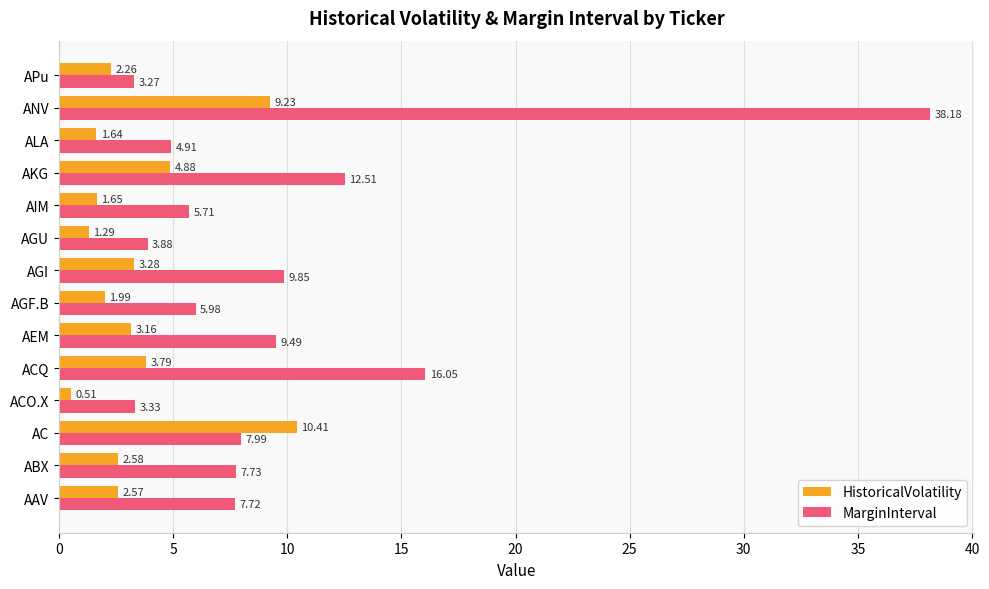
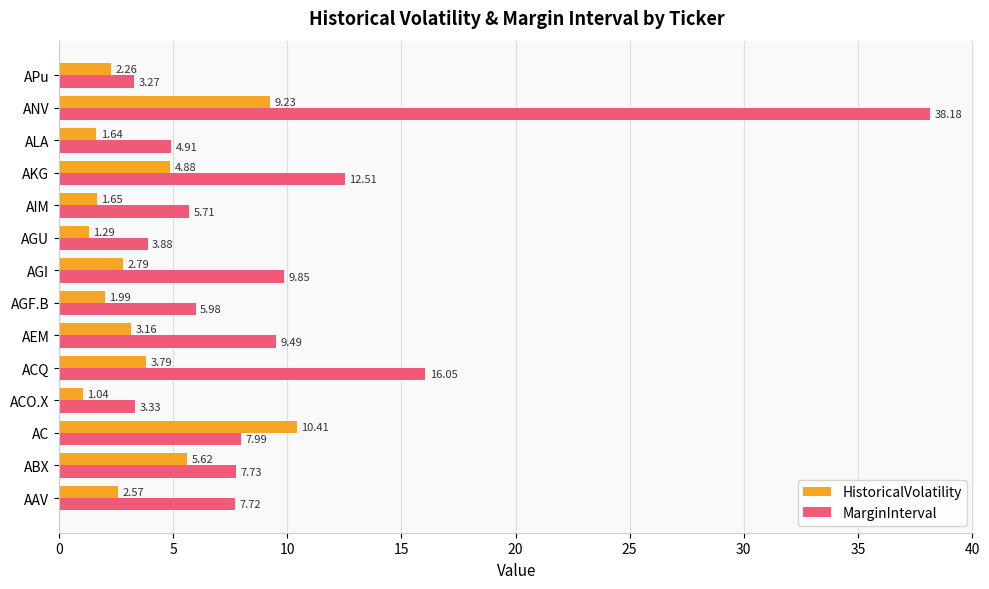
  {
    "HistoricalVolatility": {
      "APu": 2.26,
      "ANV": 9.23,
      "ALA": 1.64,
      "AKG": 4.88,
      "AIM": 1.65,
      "AGU": 1.29,
-     "AGI": 3.28,
+     "AGI": 2.79,
      "AGF.B": 1.99,
      "AEM": 3.16,
      "ACQ": 3.79,
-     "ACO.X": 0.51,
+     "ACO.X": 1.04,
      "AC": 10.41,
-     "ABX": 2.58,
+     "ABX": 5.62,
      "AAV": 2.57
    },
    "MarginInterval": {
      "APu": 3.27,
      "ANV": 38.18,
      "ALA": 4.91,
      "AKG": 12.51,
      "AIM": 5.71,
      "AGU": 3.88,
      "AGI": 9.85,
      "AGF.B": 5.98,
      "AEM": 9.49,
      "ACQ": 16.05,
      "ACO.X": 3.33,
      "AC": 7.99,
      "ABX": 7.73,
      "AAV": 7.72
    }
  }
